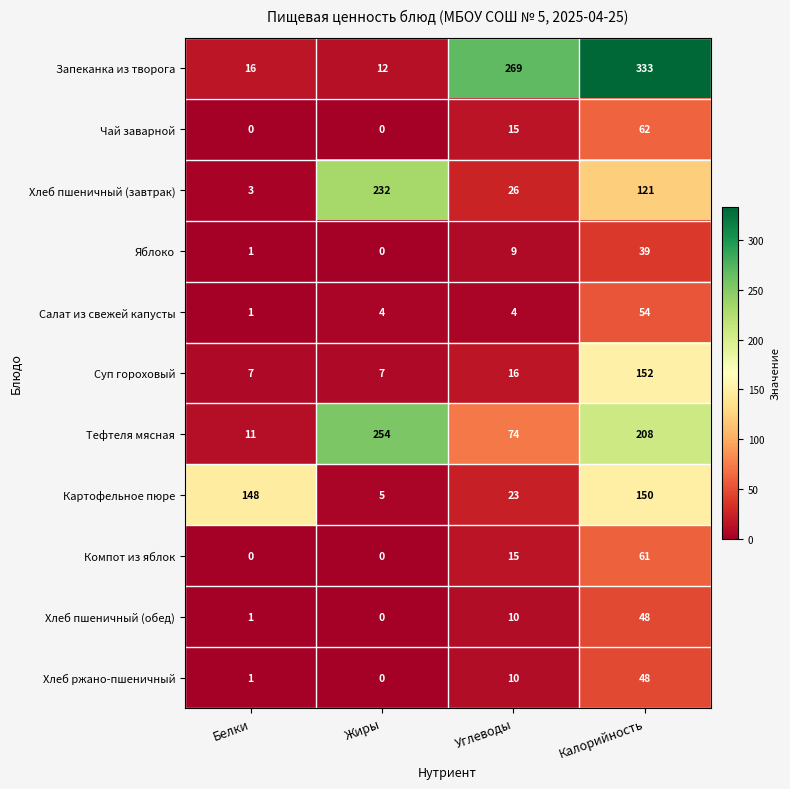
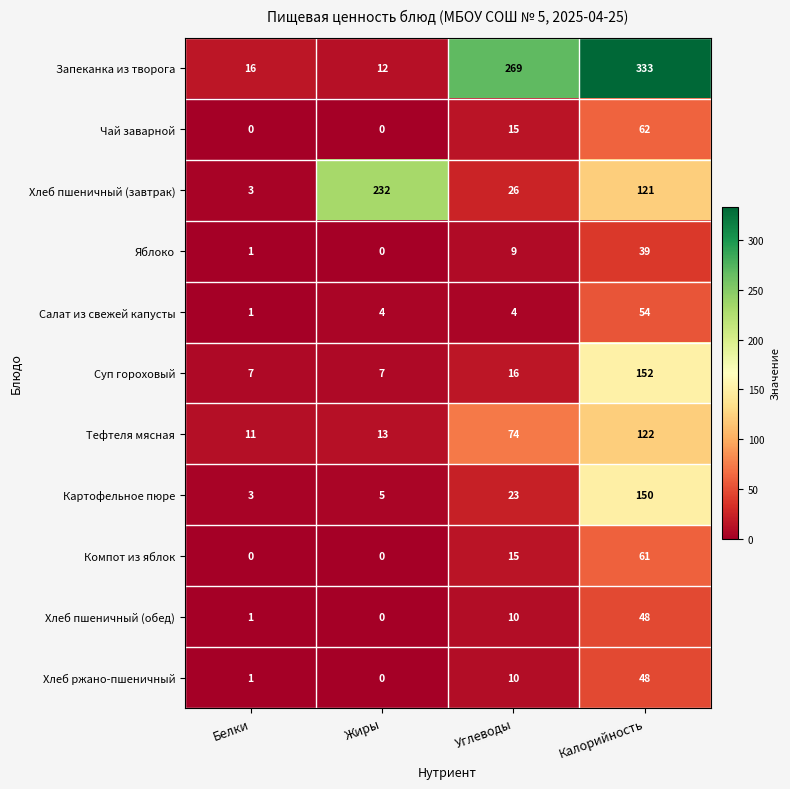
  {
    "Запеканка из творога": {
      "Белки": 16,
      "Жиры": 12,
      "Углеводы": 269,
      "Калорийность": 333
    },
    "Чай заварной": {
      "Белки": 0,
      "Жиры": 0,
      "Углеводы": 15,
      "Калорийность": 62
    },
    "Хлеб пшеничный (завтрак)": {
      "Белки": 3,
      "Жиры": 232,
      "Углеводы": 26,
      "Калорийность": 121
    },
    "Яблоко": {
      "Белки": 1,
      "Жиры": 0,
      "Углеводы": 9,
      "Калорийность": 39
    },
    "Салат из свежей капусты": {
      "Белки": 1,
      "Жиры": 4,
      "Углеводы": 4,
      "Калорийность": 54
    },
    "Суп гороховый": {
      "Белки": 7,
      "Жиры": 7,
      "Углеводы": 16,
      "Калорийность": 152
    },
    "Тефтеля мясная": {
      "Белки": 11,
-     "Жиры": 254,
+     "Жиры": 13,
      "Углеводы": 74,
-     "Калорийность": 208
+     "Калорийность": 122
    },
    "Картофельное пюре": {
-     "Белки": 148,
+     "Белки": 3,
      "Жиры": 5,
      "Углеводы": 23,
      "Калорийность": 150
    },
    "Компот из яблок": {
      "Белки": 0,
      "Жиры": 0,
      "Углеводы": 15,
      "Калорийность": 61
    },
    "Хлеб пшеничный (обед)": {
      "Белки": 1,
      "Жиры": 0,
      "Углеводы": 10,
      "Калорийность": 48
    },
    "Хлеб ржано-пшеничный": {
      "Белки": 1,
      "Жиры": 0,
      "Углеводы": 10,
      "Калорийность": 48
    }
  }
